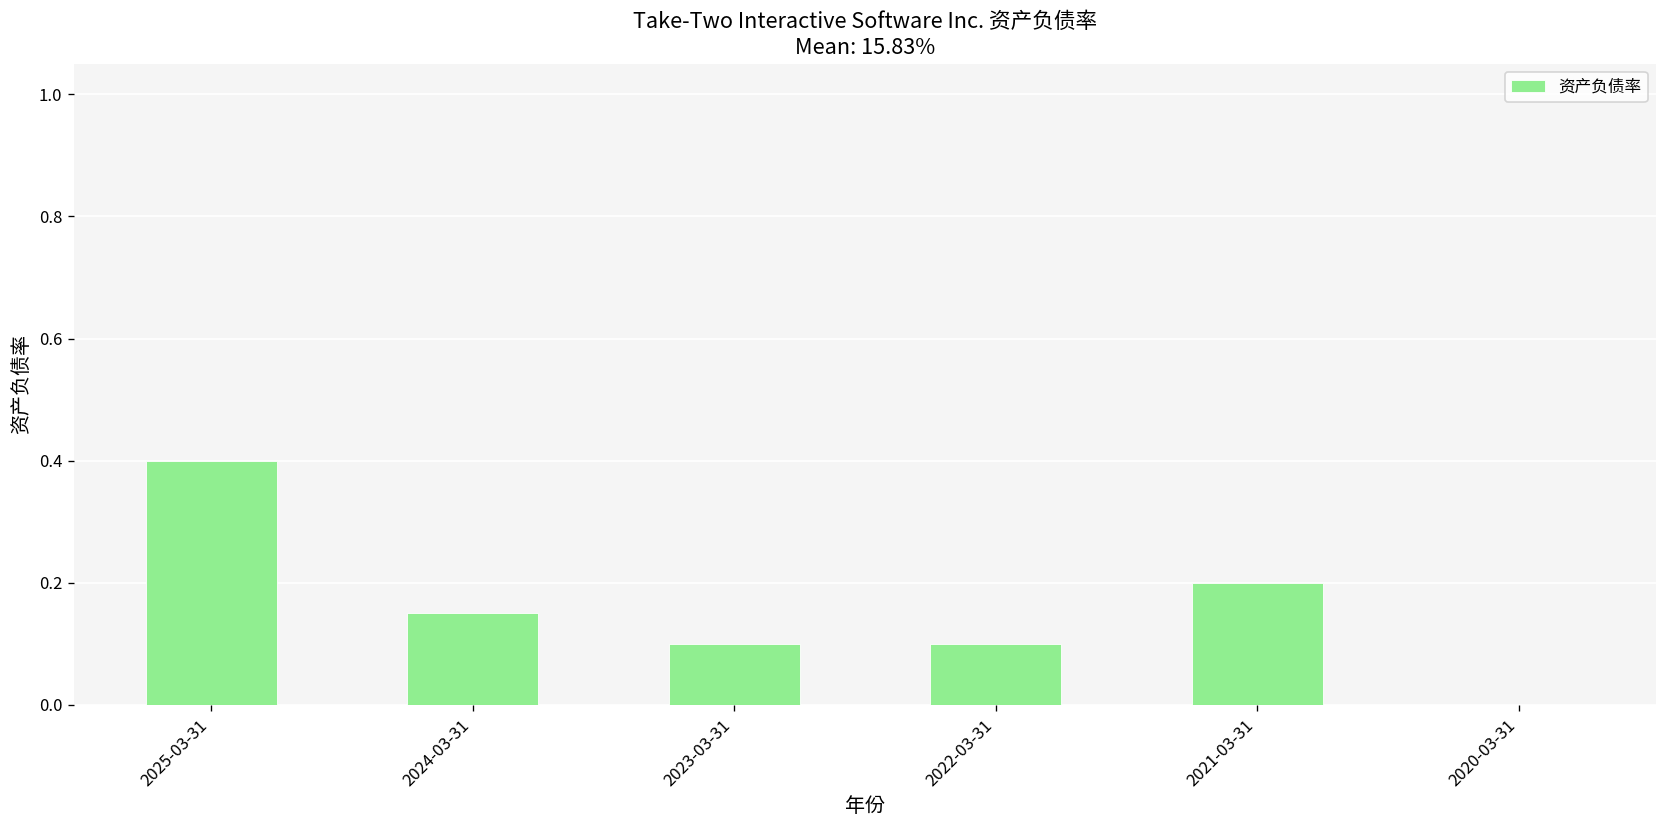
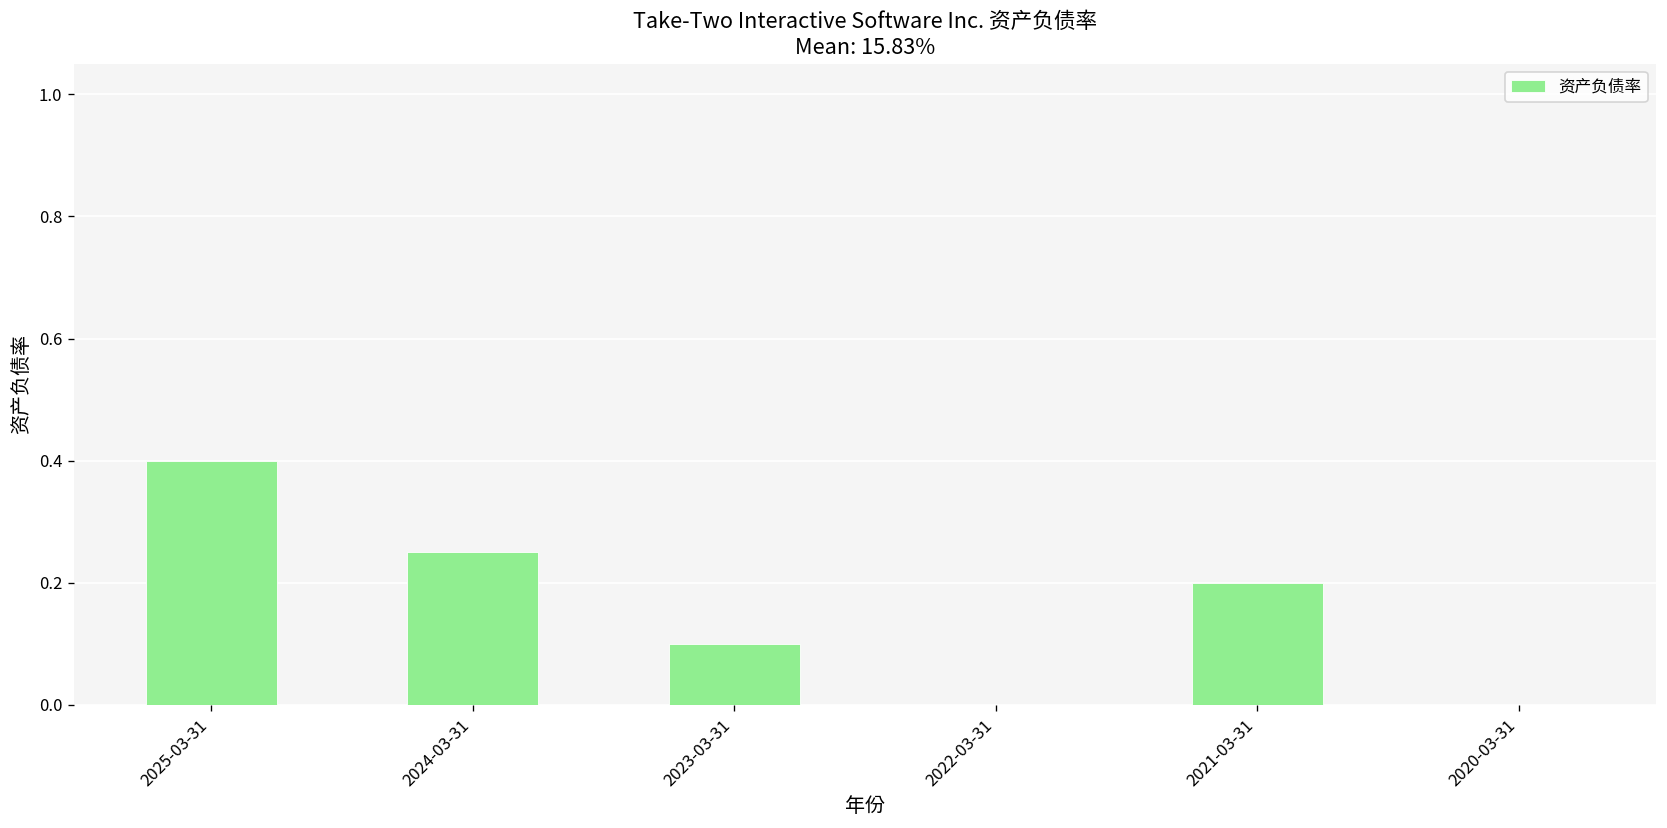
  {
    "2025-03-31": 0.40,
-   "2024-03-31": 0.15,
+   "2024-03-31": 0.25,
    "2023-03-31": 0.10,
-   "2022-03-31": 0.1,
+   "2022-03-31": 0.0,
    "2021-03-31": 0.20,
    "2020-03-31": 0.00
  }
